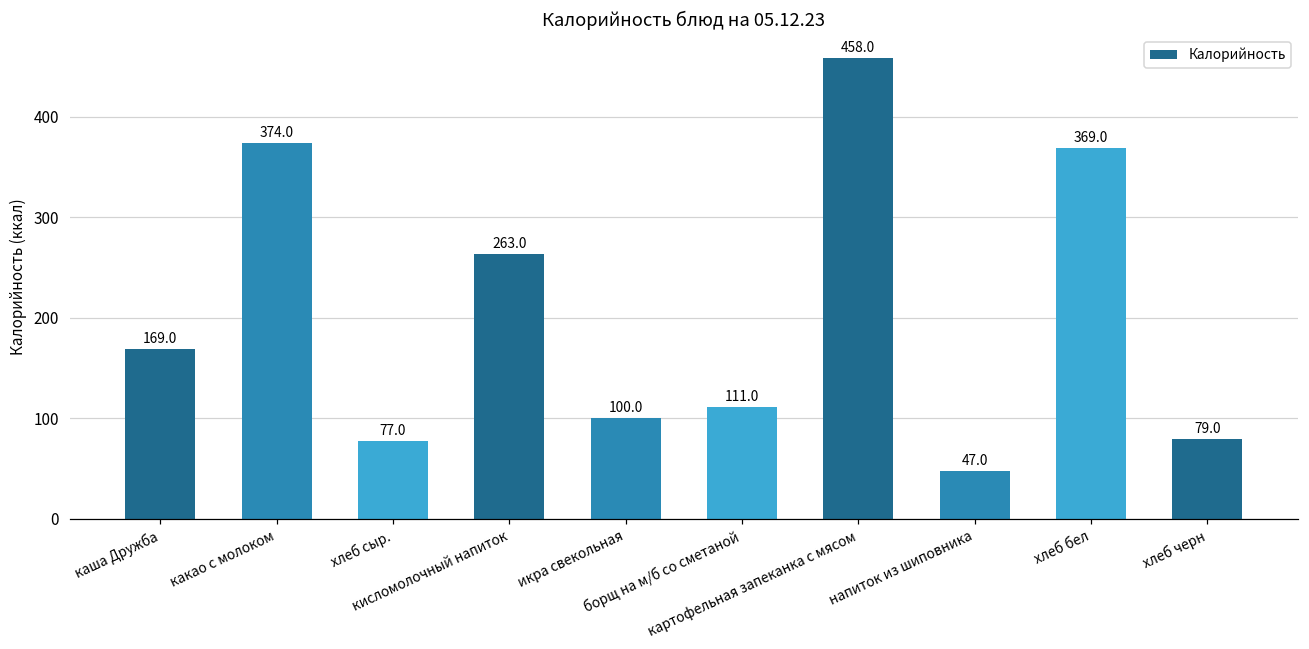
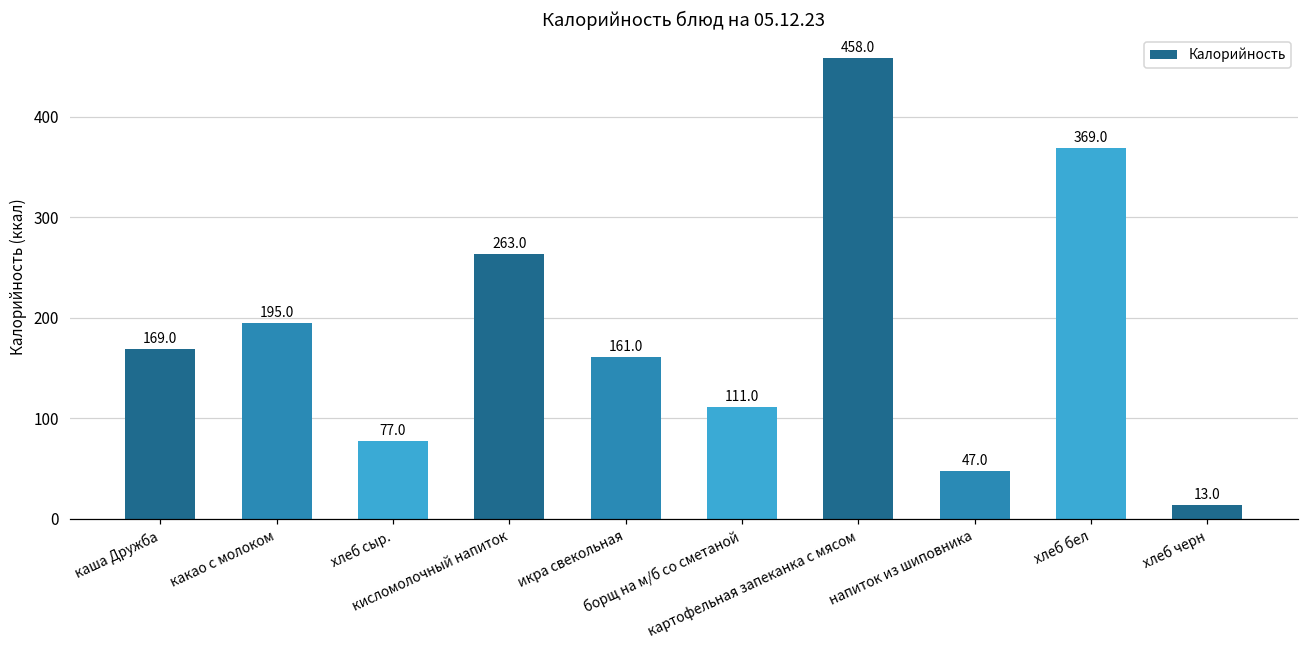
  {
    "каша Дружба": 169.0,
-   "какао с молоком": 374.0,
+   "какао с молоком": 195.0,
    "хлеб сыр.": 77.0,
    "кисломолочный напиток": 263.0,
-   "икра свекольная": 100.0,
+   "икра свекольная": 161.0,
    "борщ на м/б со сметаной": 111.0,
    "картофельная запеканка с мясом": 458.0,
    "напиток из шиповника": 47.0,
    "хлеб бел": 369.0,
-   "хлеб черн": 79.0
+   "хлеб черн": 13.0
  }
